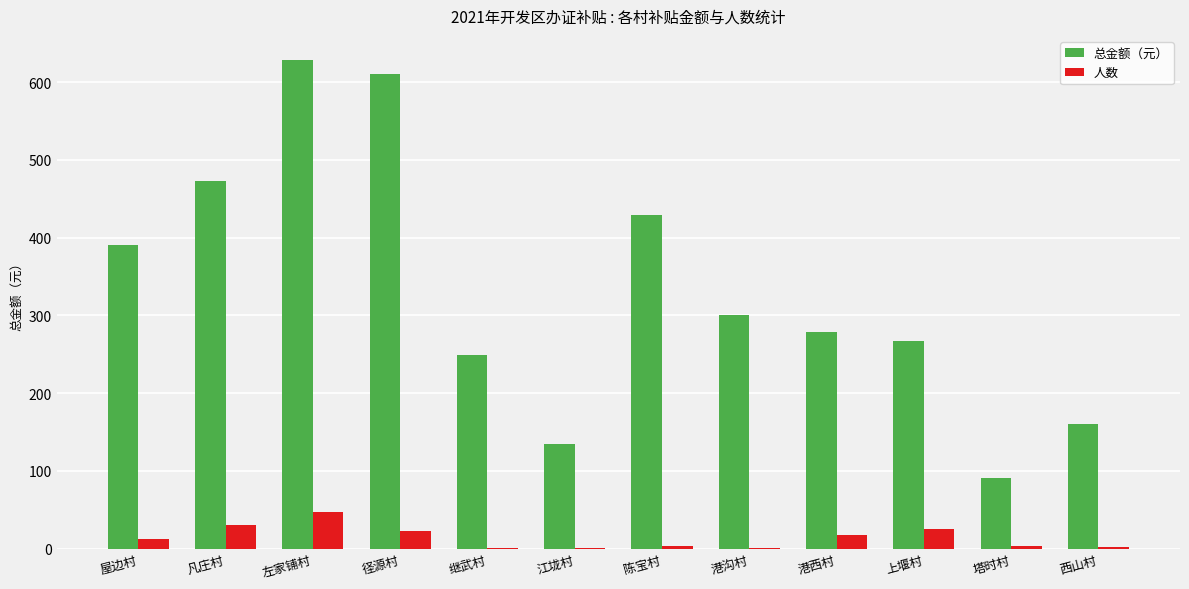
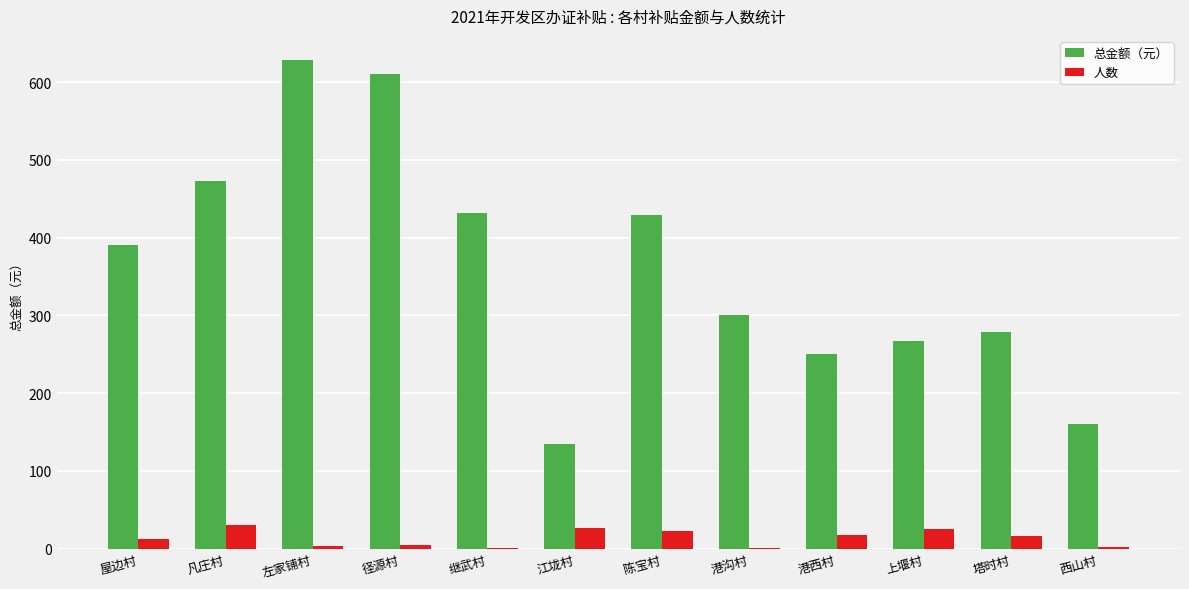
  {
    "总金额（元）": {
      "屋边村": 390,
      "凡庄村": 470,
      "左家铺村": 630,
      "径源村": 610,
-     "继武村": 250,
+     "继武村": 430,
      "江垅村": 140,
      "陈宝村": 430,
      "港沟村": 300,
-     "港西村": 280,
+     "港西村": 250,
      "上堰村": 270,
-     "塔时村": 90,
+     "塔时村": 280,
      "西山村": 160
    },
    "人数": {
      "屋边村": 10,
      "凡庄村": 30,
-     "左家铺村": 50,
-     "径源村": 20,
-     "江垅村": 0,
-     "陈宝村": 0,
+     "左家铺村": 0,
+     "径源村": 10,
+     "江垅村": 30,
+     "陈宝村": 20,
      "港西村": 20,
      "上堰村": 30,
-     "塔时村": 0
+     "塔时村": 20
    }
  }
